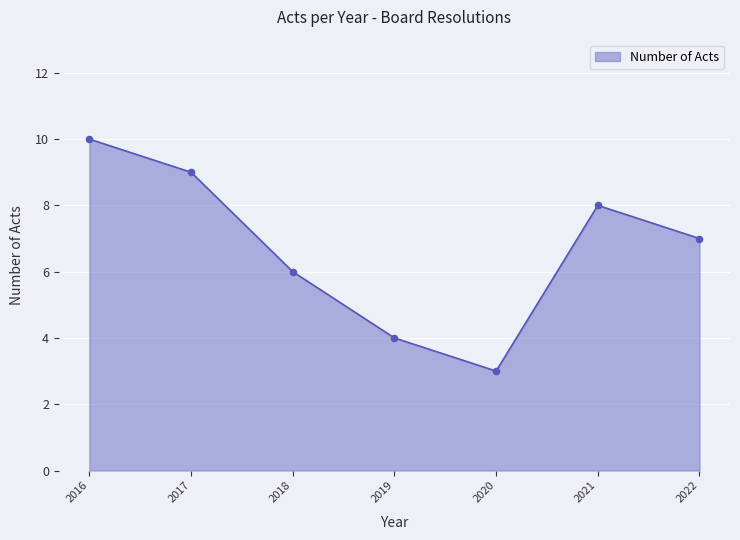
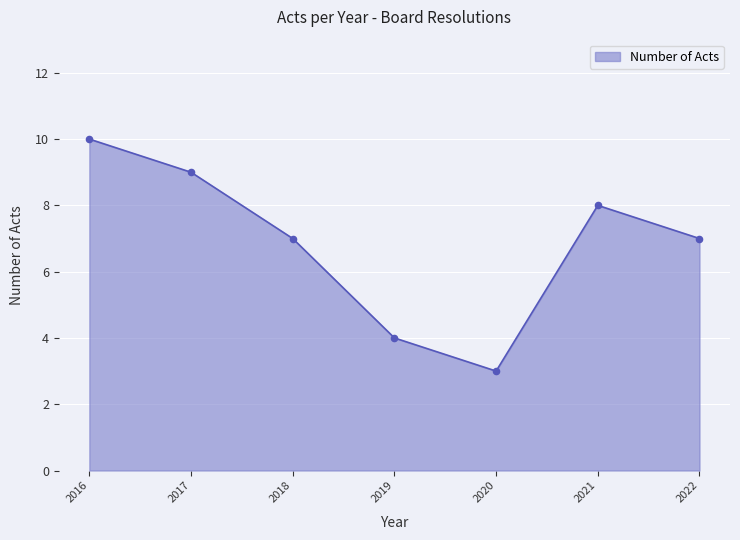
  {
    "2016": 10,
    "2017": 9,
-   "2018": 6,
+   "2018": 7,
    "2019": 4,
    "2020": 3,
    "2021": 8,
    "2022": 7
  }
